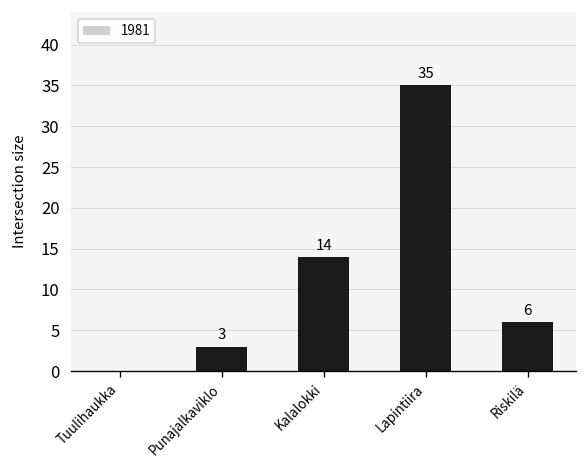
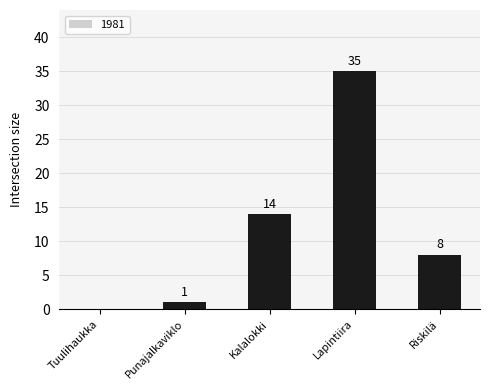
  {
-   "Punajalkaviklo": 3,
+   "Punajalkaviklo": 1,
    "Kalalokki": 14,
    "Lapintiira": 35,
-   "Riskilä": 6
+   "Riskilä": 8
  }
